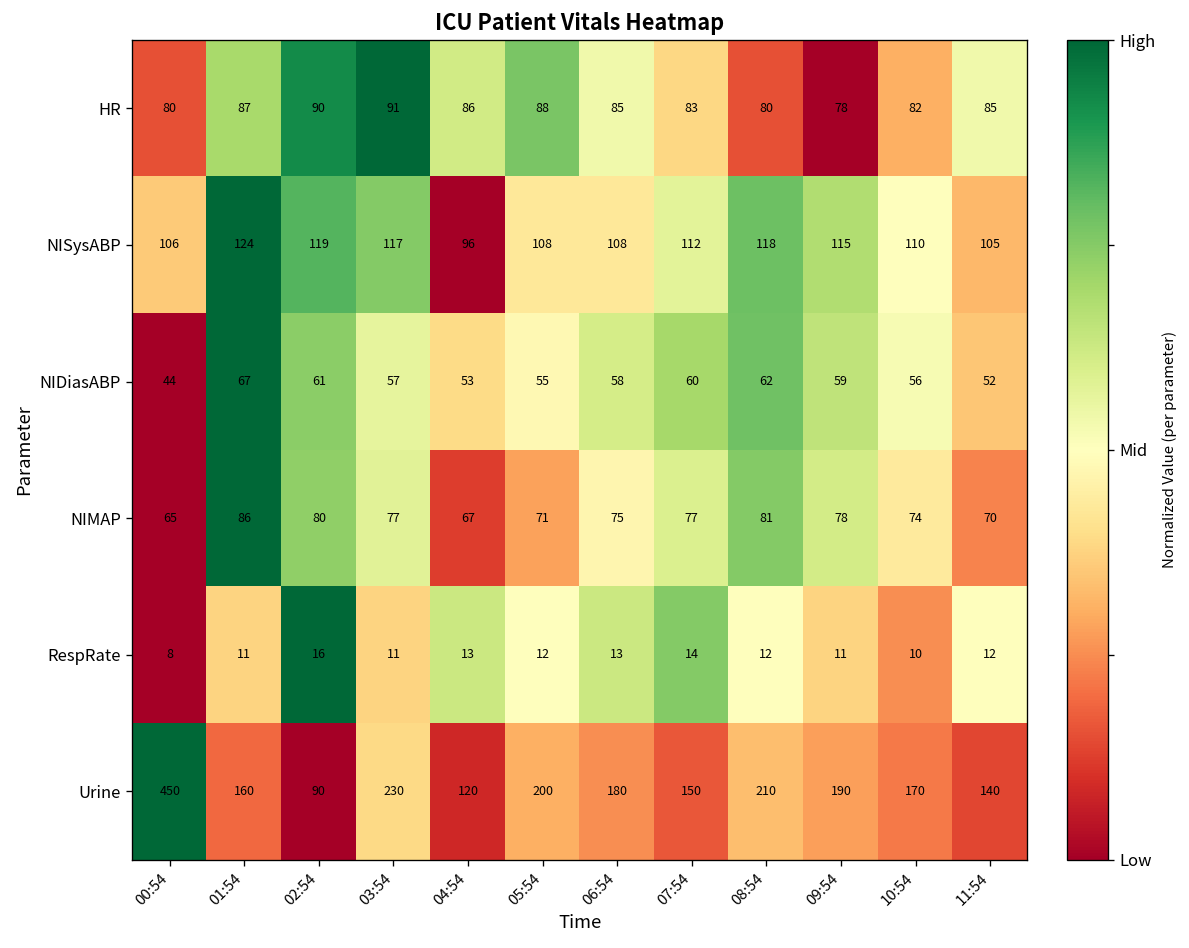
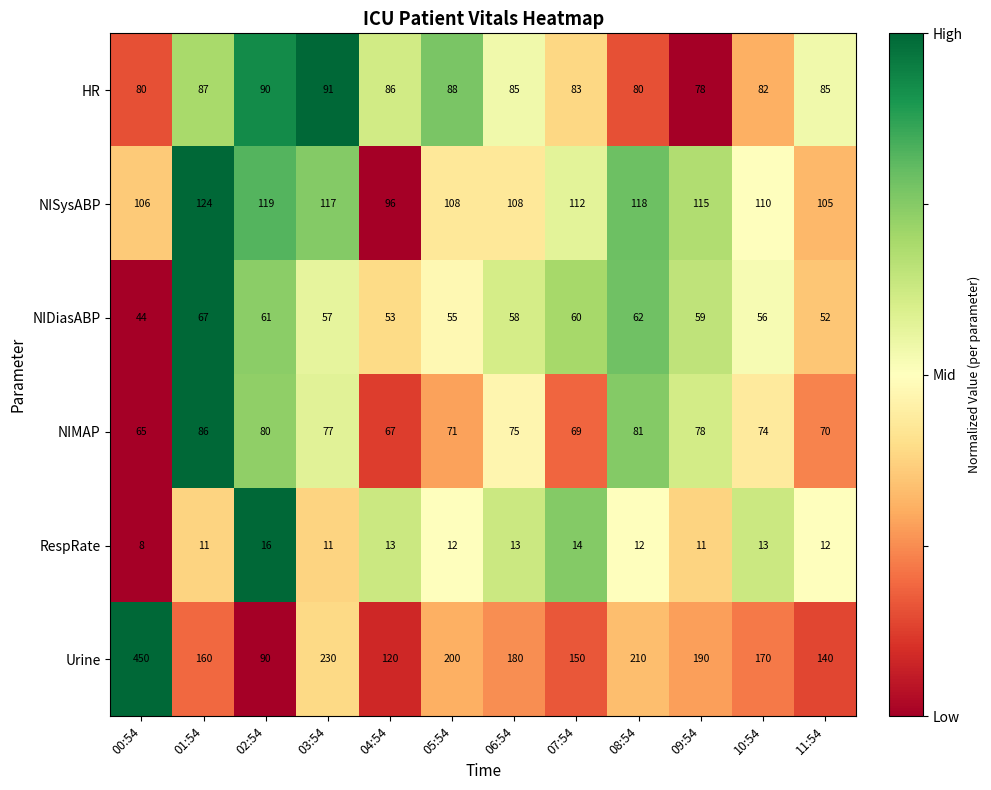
  {
    "HR": {
      "00:54": 80,
      "01:54": 87,
      "02:54": 90,
      "03:54": 91,
      "04:54": 86,
      "05:54": 88,
      "06:54": 85,
      "07:54": 83,
      "08:54": 80,
      "09:54": 78,
      "10:54": 82,
      "11:54": 85
    },
    "NISysABP": {
      "00:54": 106,
      "01:54": 124,
      "02:54": 119,
      "03:54": 117,
      "04:54": 96,
      "05:54": 108,
      "06:54": 108,
      "07:54": 112,
      "08:54": 118,
      "09:54": 115,
      "10:54": 110,
      "11:54": 105
    },
    "NIDiasABP": {
      "00:54": 44,
      "01:54": 67,
      "02:54": 61,
      "03:54": 57,
      "04:54": 53,
      "05:54": 55,
      "06:54": 58,
      "07:54": 60,
      "08:54": 62,
      "09:54": 59,
      "10:54": 56,
      "11:54": 52
    },
    "NIMAP": {
      "00:54": 65,
      "01:54": 86,
      "02:54": 80,
      "03:54": 77,
      "04:54": 67,
      "05:54": 71,
      "06:54": 75,
-     "07:54": 77,
+     "07:54": 69,
      "08:54": 81,
      "09:54": 78,
      "10:54": 74,
      "11:54": 70
    },
    "RespRate": {
      "00:54": 8,
      "01:54": 11,
      "02:54": 16,
      "03:54": 11,
      "04:54": 13,
      "05:54": 12,
      "06:54": 13,
      "07:54": 14,
      "08:54": 12,
      "09:54": 11,
-     "10:54": 10,
+     "10:54": 13,
      "11:54": 12
    },
    "Urine": {
      "00:54": 450,
      "01:54": 160,
      "02:54": 90,
      "03:54": 230,
      "04:54": 120,
      "05:54": 200,
      "06:54": 180,
      "07:54": 150,
      "08:54": 210,
      "09:54": 190,
      "10:54": 170,
      "11:54": 140
    }
  }
